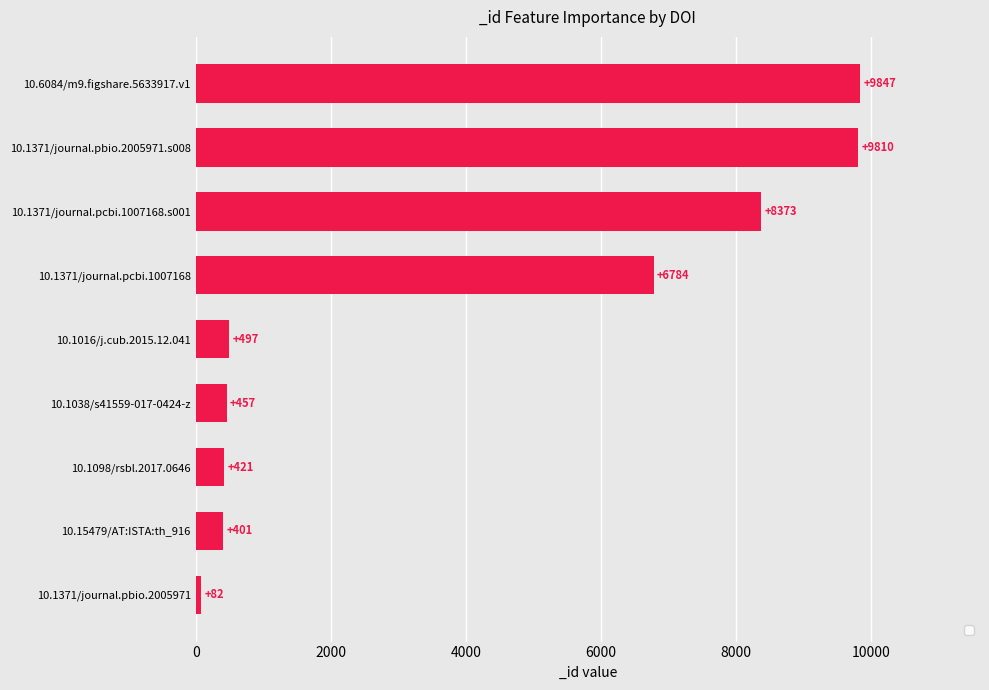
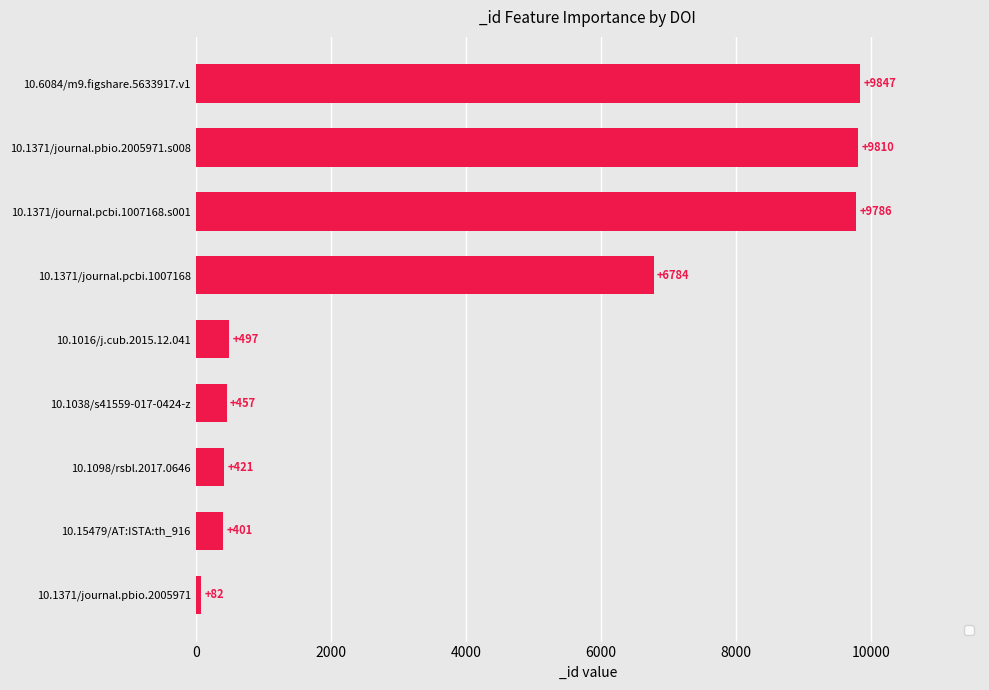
  {
    "10.6084/m9.figshare.5633917.v1": "+9847",
    "10.1371/journal.pbio.2005971.s008": "+9810",
-   "10.1371/journal.pcbi.1007168.s001": "+8373",
+   "10.1371/journal.pcbi.1007168.s001": "+9786",
    "10.1371/journal.pcbi.1007168": "+6784",
    "10.1016/j.cub.2015.12.041": "+497",
    "10.1038/s41559-017-0424-z": "+457",
    "10.1098/rsbl.2017.0646": "+421",
    "10.15479/AT:ISTA:th_916": "+401",
    "10.1371/journal.pbio.2005971": "+82"
  }
